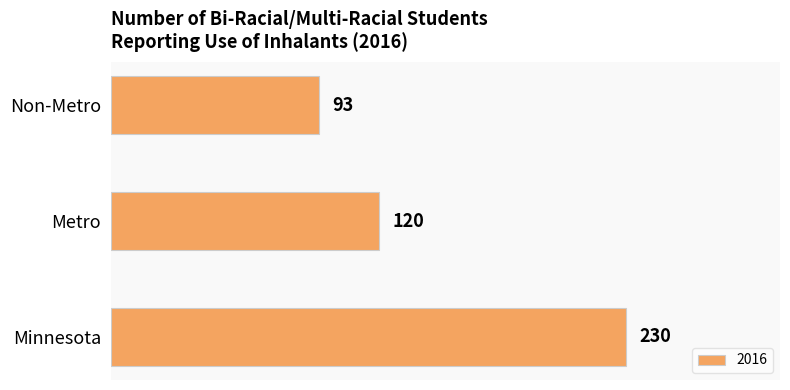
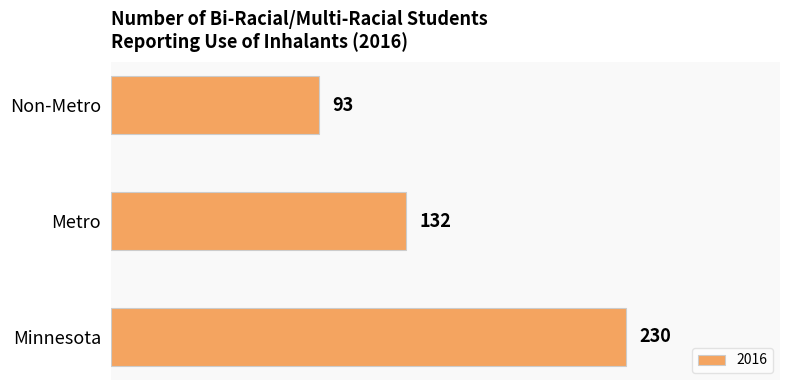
  {
    "Non-Metro": 93,
-   "Metro": 120,
+   "Metro": 132,
    "Minnesota": 230
  }
